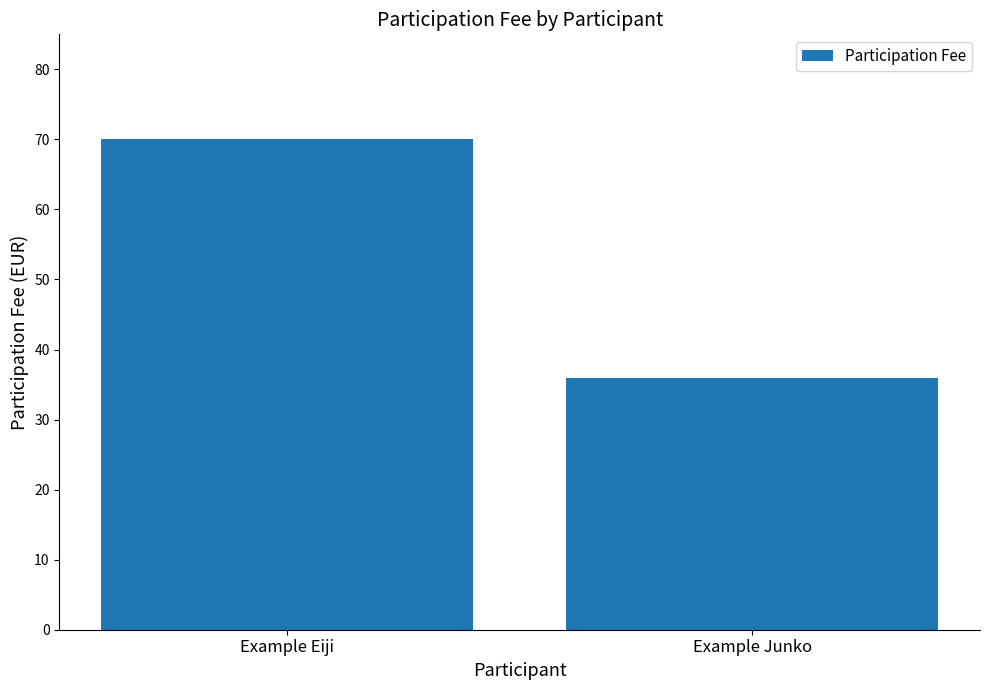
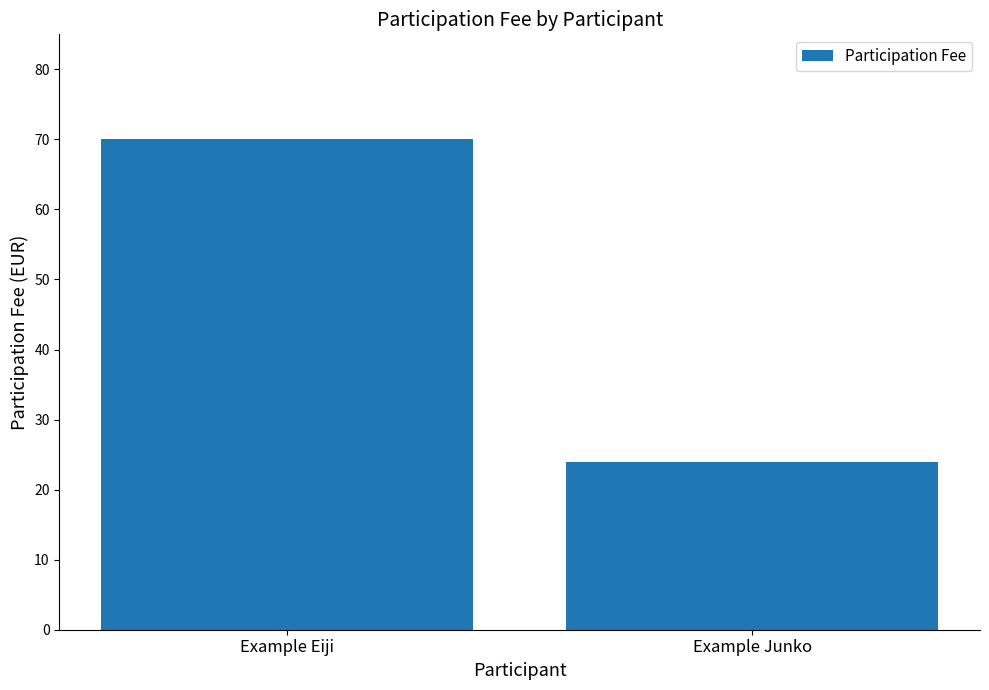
  {
    "Example Eiji": 70,
-   "Example Junko": 36
+   "Example Junko": 24
  }
